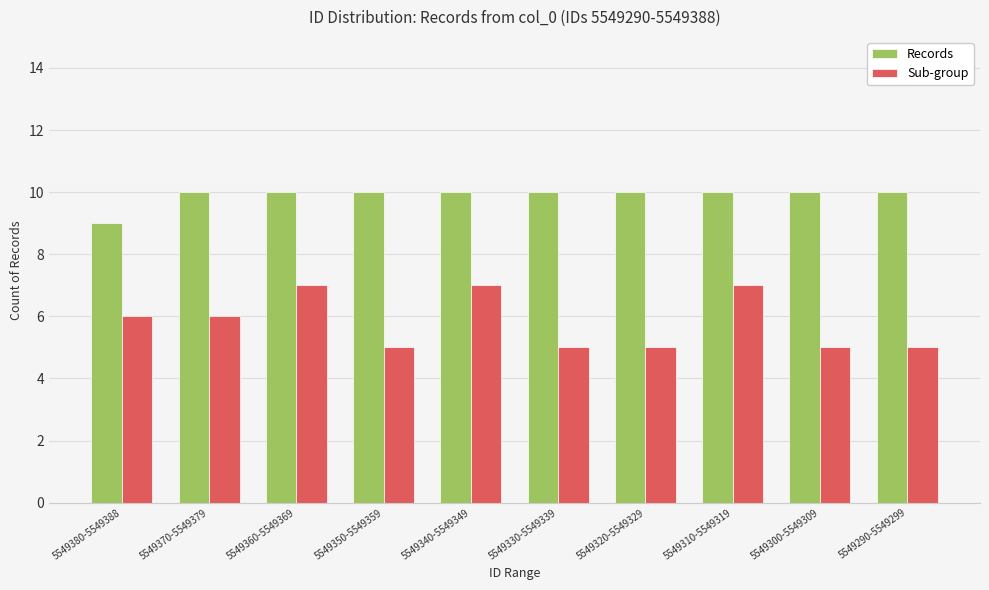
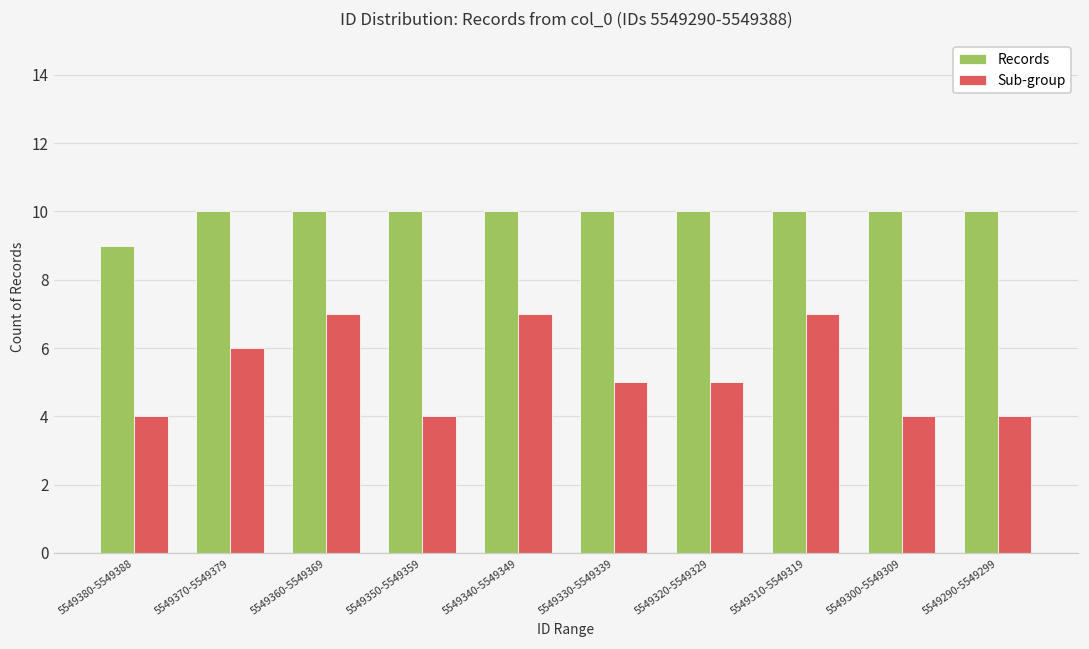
  {
    "Records": {
      "5549380-5549388": 9,
      "5549370-5549379": 10,
      "5549360-5549369": 10,
      "5549350-5549359": 10,
      "5549340-5549349": 10,
      "5549330-5549339": 10,
      "5549320-5549329": 10,
      "5549310-5549319": 10,
      "5549300-5549309": 10,
      "5549290-5549299": 10
    },
    "Sub-group": {
-     "5549380-5549388": 6,
+     "5549380-5549388": 4,
      "5549370-5549379": 6,
      "5549360-5549369": 7,
-     "5549350-5549359": 5,
+     "5549350-5549359": 4,
      "5549340-5549349": 7,
      "5549330-5549339": 5,
      "5549320-5549329": 5,
      "5549310-5549319": 7,
-     "5549300-5549309": 5,
-     "5549290-5549299": 5
+     "5549300-5549309": 4,
+     "5549290-5549299": 4
    }
  }
